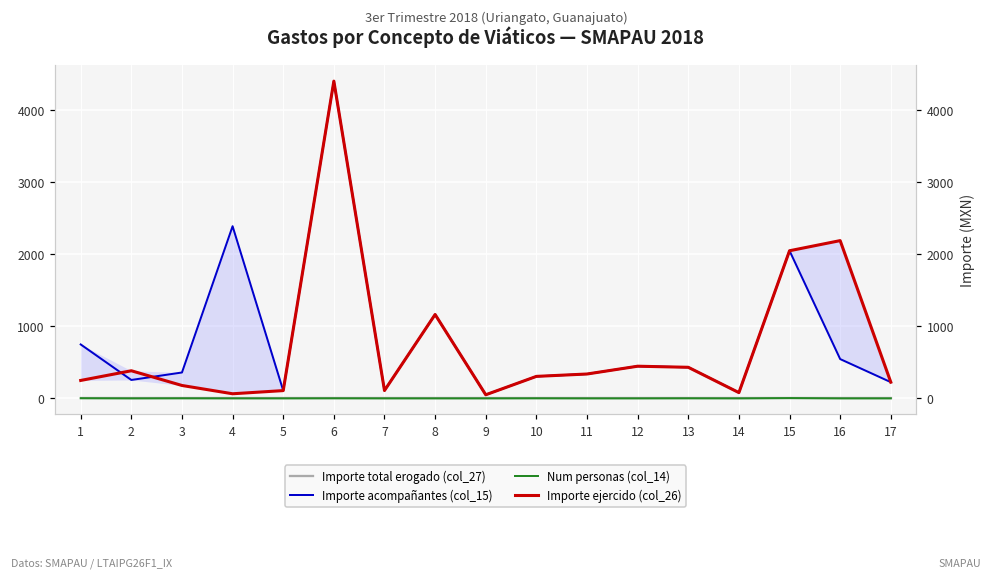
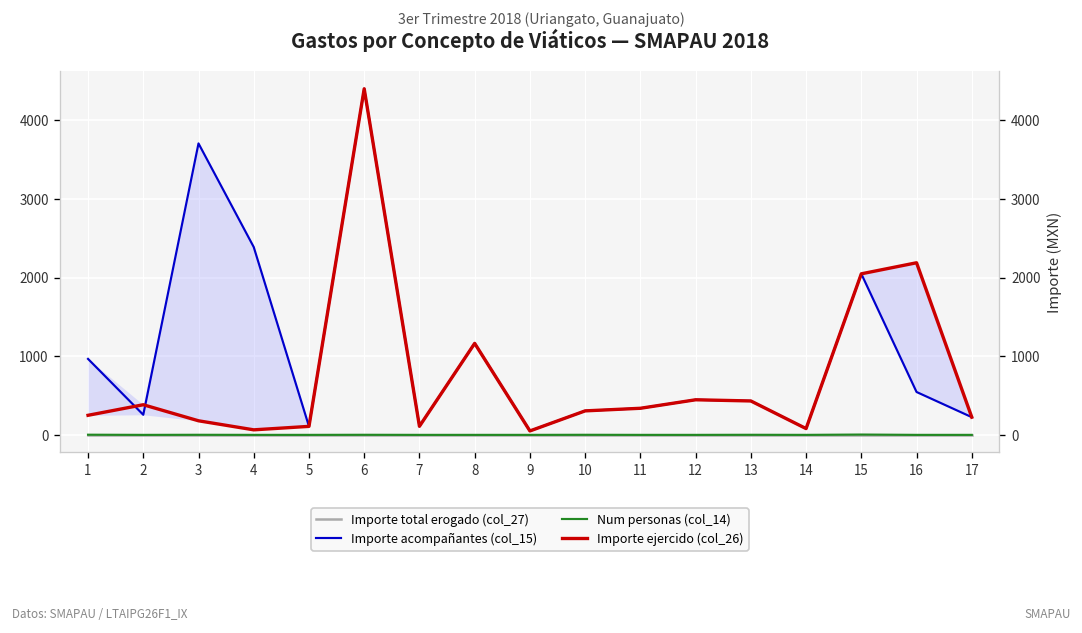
  {
    "Importe acompañantes (col_15)": {
-     "1": 700,
+     "1": 1000,
      "2": 300,
-     "3": 400,
+     "3": 3700,
      "16": 500
    },
    "Importe ejercido (col_26)": {
      "1": 200,
      "3": 200,
      "4": 100
    }
  }
